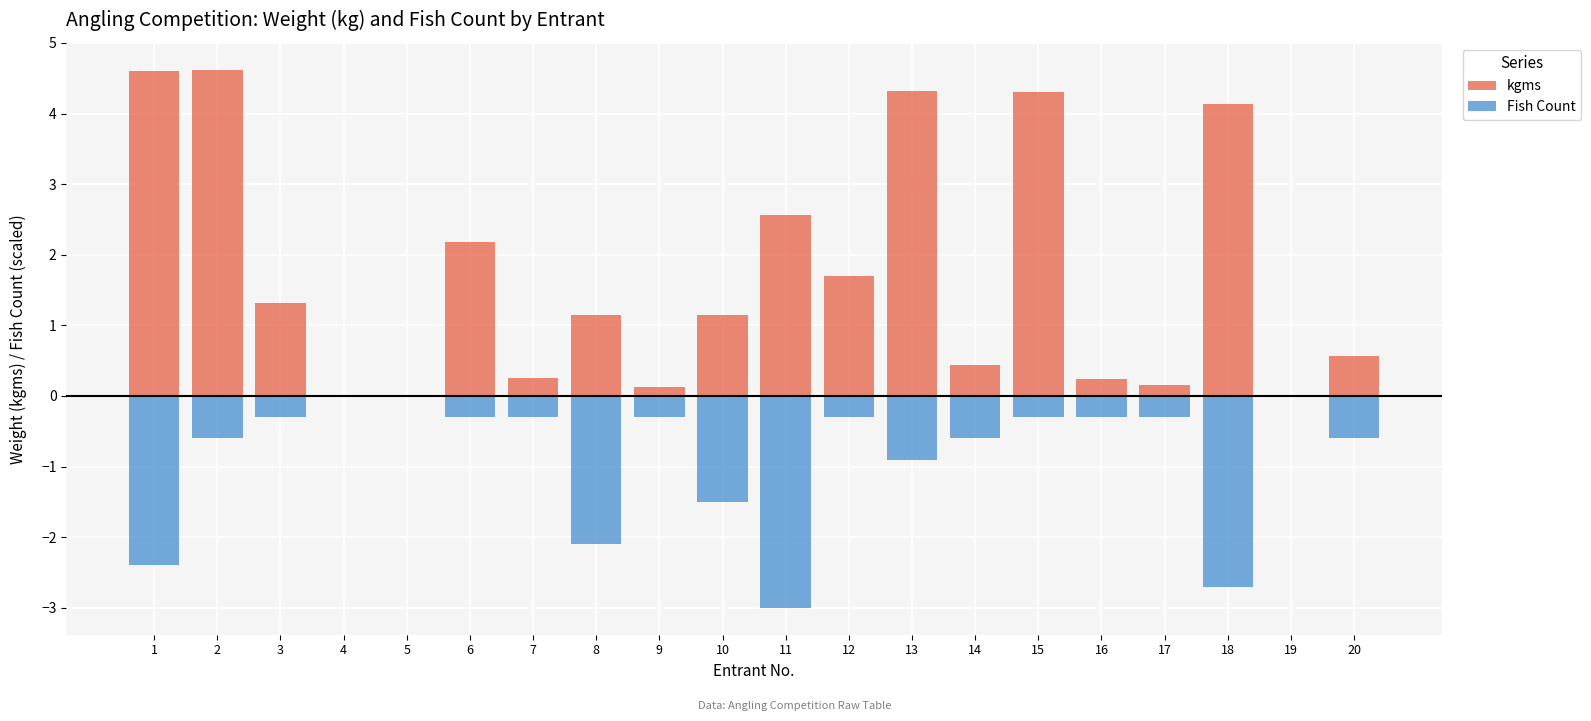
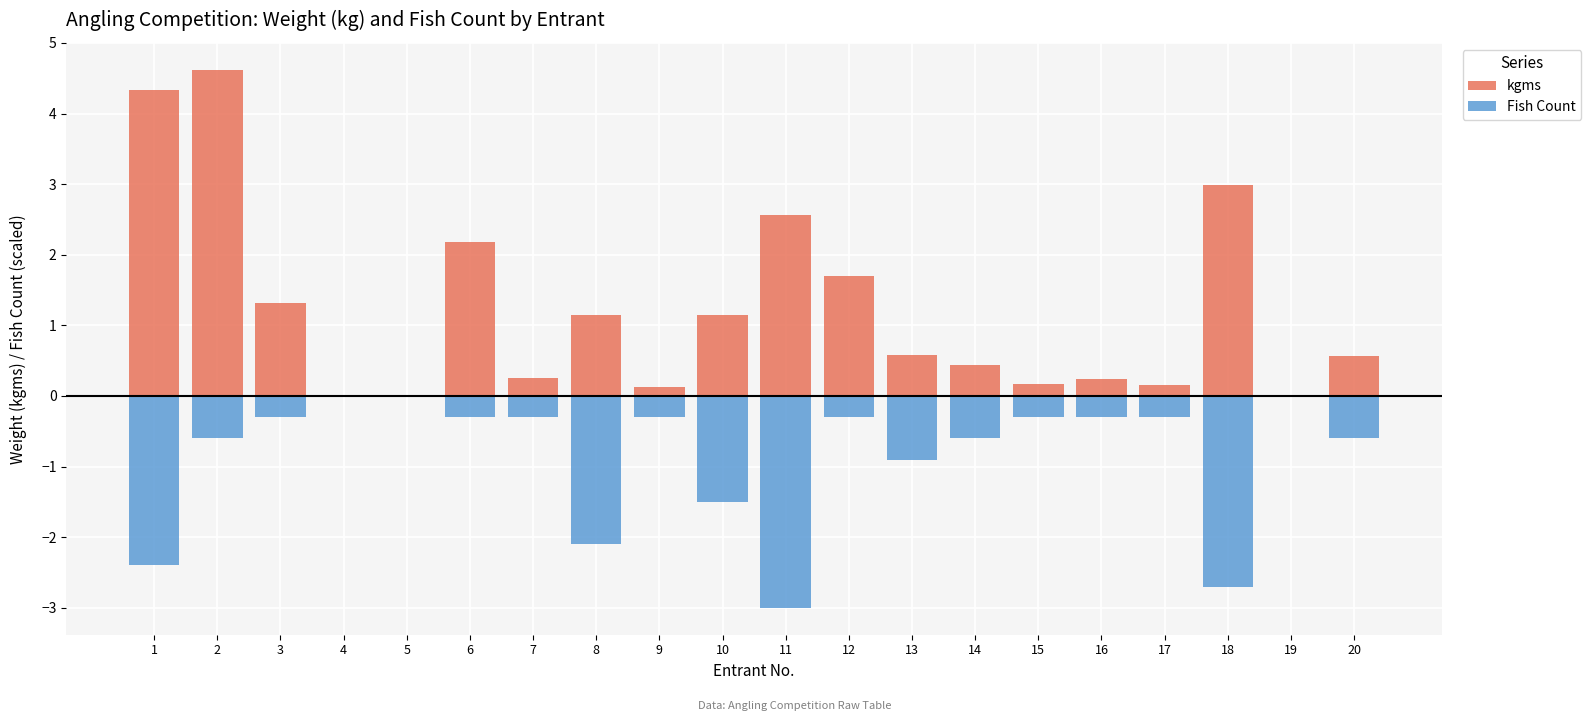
  {
    "kgms": {
-     "1": 4.6,
+     "1": 4.3,
      "2": 4.6,
      "3": 1.3,
      "4": 0.0,
      "5": 0.0,
      "6": 2.2,
      "7": 0.3,
      "8": 1.1,
      "9": 0.1,
      "10": 1.1,
      "11": 2.6,
      "12": 1.7,
-     "13": 4.3,
+     "13": 0.6,
      "14": 0.4,
-     "15": 4.3,
+     "15": 0.2,
      "16": 0.2,
      "17": 0.2,
-     "18": 4.1,
+     "18": 3.0,
      "19": 0.0,
      "20": 0.6
    },
    "Fish Count": {
      "1": -2.4,
      "2": -0.6,
      "3": -0.3,
      "4": 0.0,
      "5": 0.0,
      "6": -0.3,
      "7": -0.3,
      "8": -2.1,
      "9": -0.3,
      "10": -1.5,
      "11": -3.0,
      "12": -0.3,
      "13": -0.9,
      "14": -0.6,
      "15": -0.3,
      "16": -0.3,
      "17": -0.3,
      "18": -2.7,
      "19": 0.0,
      "20": -0.6
    }
  }
